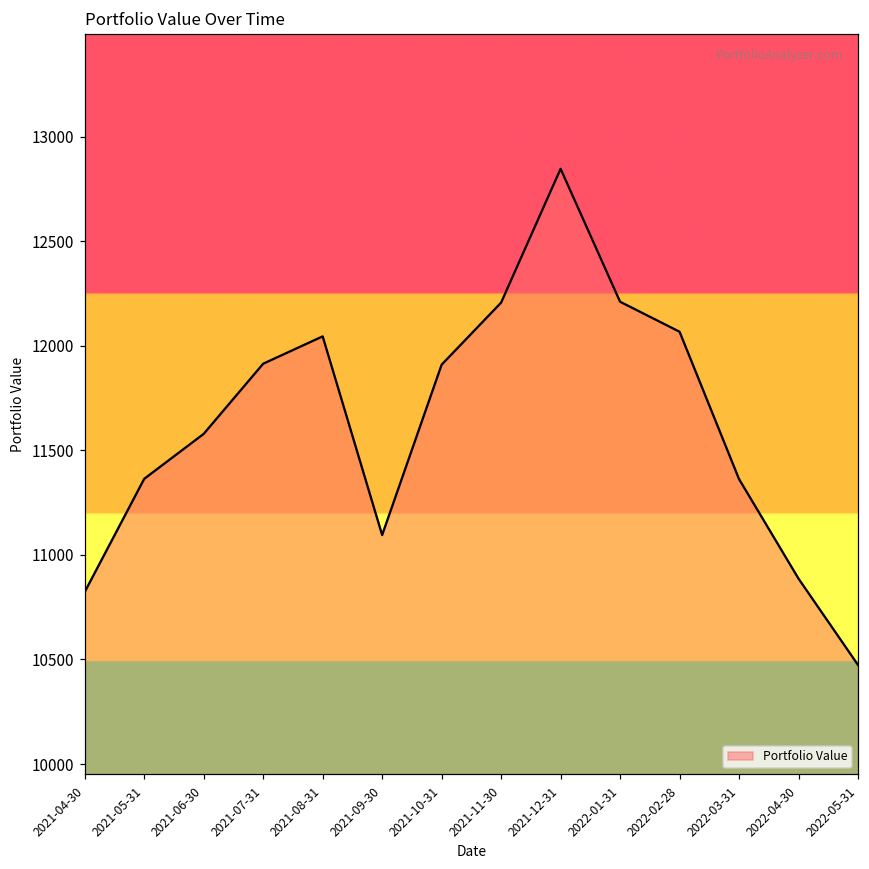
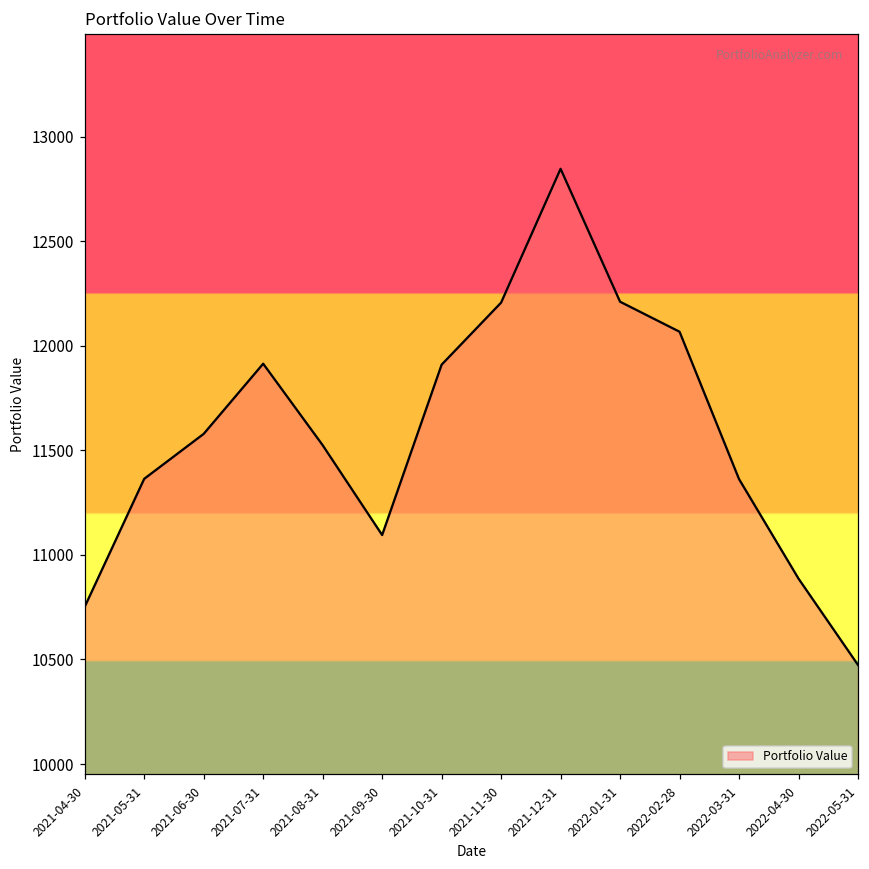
  {
-   "2021-04-30": 10820,
+   "2021-04-30": 10750,
    "2021-05-31": 11360,
    "2021-06-30": 11580,
    "2021-07-31": 11910,
-   "2021-08-31": 12040,
+   "2021-08-31": 11520,
    "2021-09-30": 11090,
    "2021-10-31": 11910,
    "2021-11-30": 12210,
    "2021-12-31": 12850,
    "2022-01-31": 12210,
    "2022-02-28": 12070,
    "2022-03-31": 11360,
    "2022-04-30": 10890,
    "2022-05-31": 10470
  }
